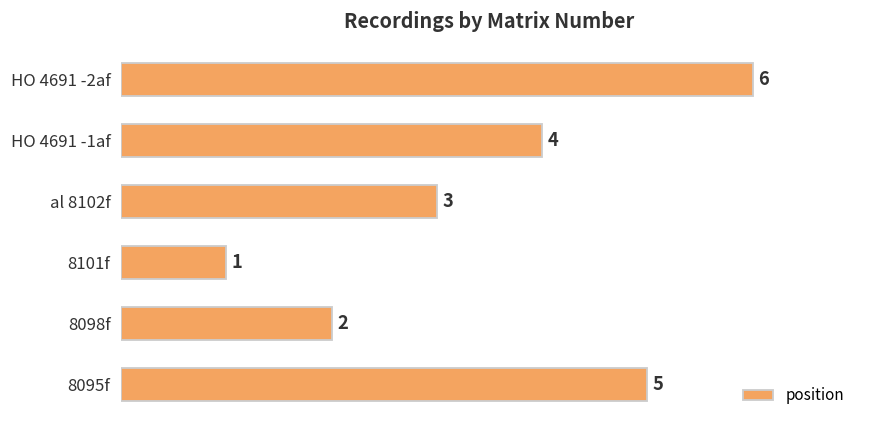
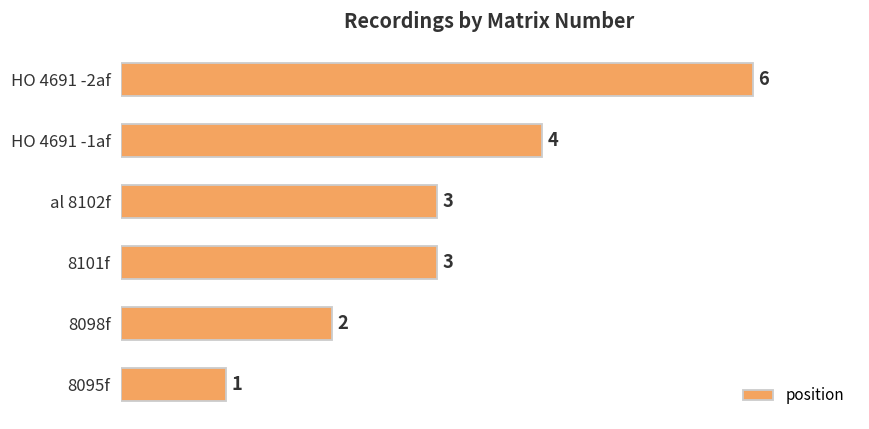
  {
    "HO 4691 -2af": 6,
    "HO 4691 -1af": 4,
    "al 8102f": 3,
-   "8101f": 1,
+   "8101f": 3,
    "8098f": 2,
-   "8095f": 5
+   "8095f": 1
  }
